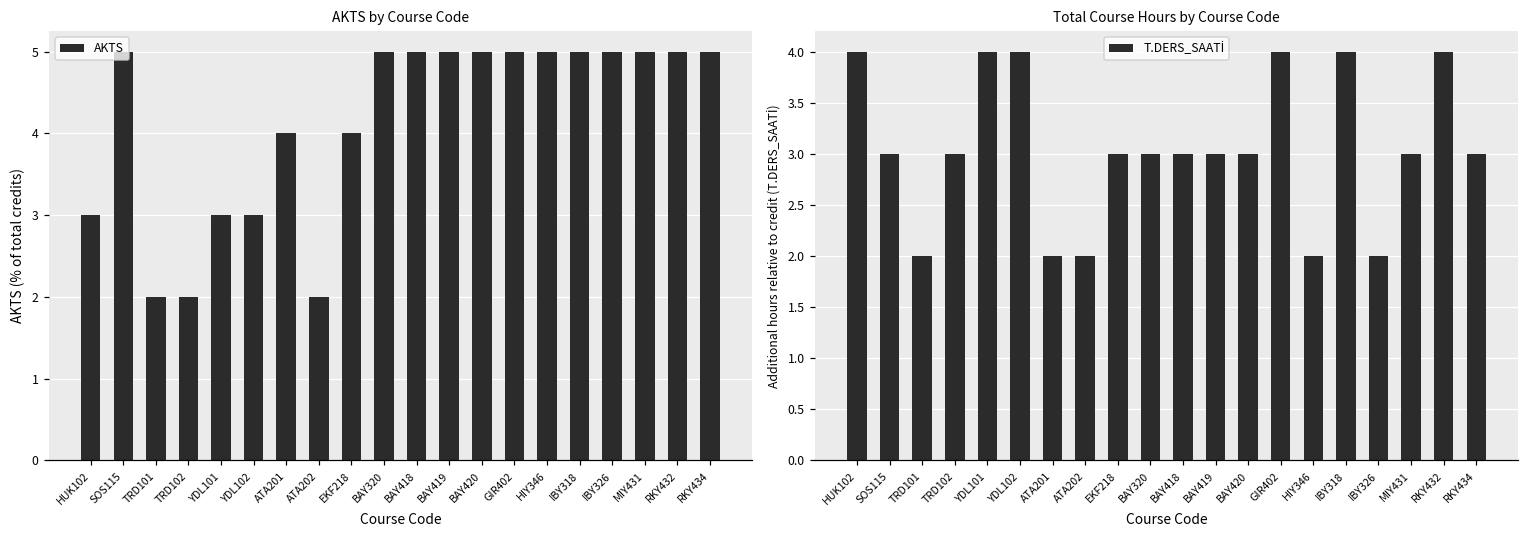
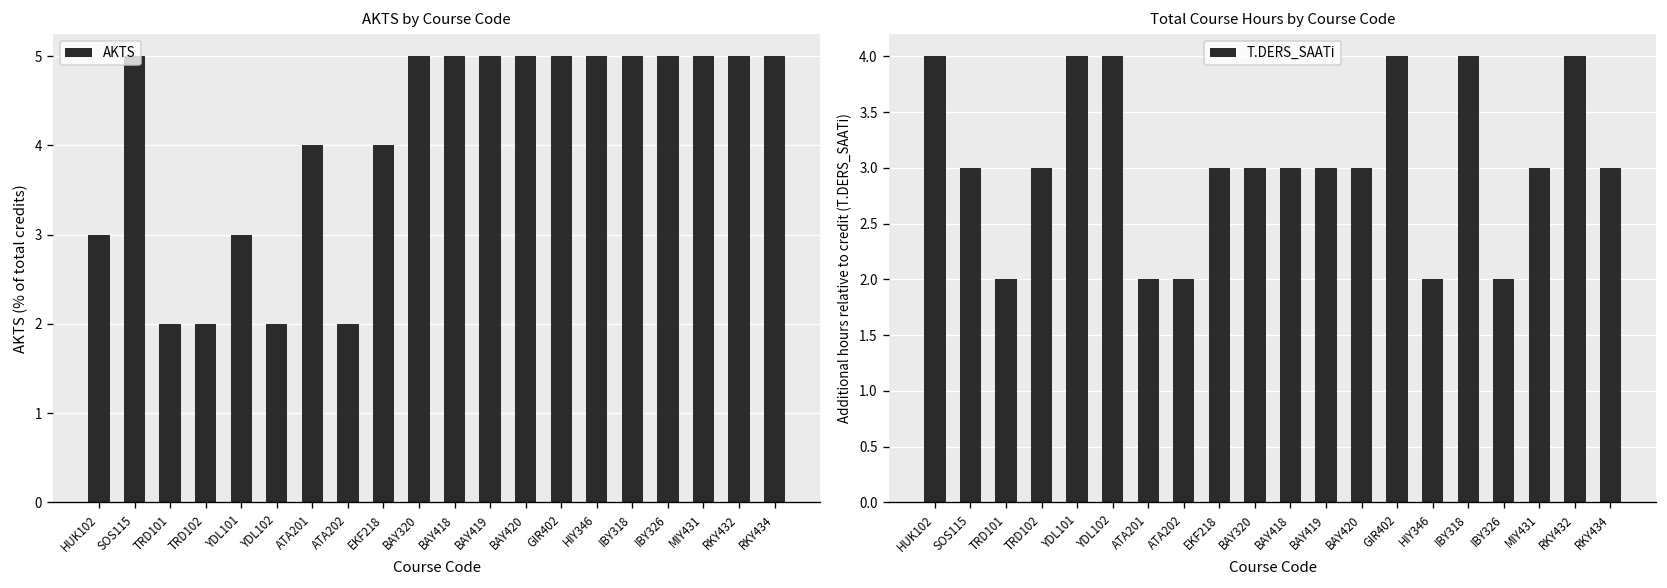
  {
    "AKTS by Course Code": {
      "HUK102": 3,
      "TRD101": 2,
      "TRD102": 2,
      "YDL101": 3,
-     "YDL102": 3,
+     "YDL102": 2,
      "ATA201": 4,
      "ATA202": 2,
      "EKF218": 4,
      "BAY320": 5,
      "BAY418": 5,
      "BAY419": 5,
      "BAY420": 5,
      "GIR402": 5,
      "HIY346": 5,
      "IBY318": 5,
      "IBY326": 5,
      "MIY431": 5,
      "RKY432": 5,
      "RKY434": 5
    },
    "Total Course Hours by Course Code": {
      "HUK102": 4.0,
      "SOS115": 3.0,
      "TRD101": 2.0,
      "TRD102": 3.0,
      "YDL101": 4.0,
      "YDL102": 4.0,
      "ATA201": 2.0,
      "ATA202": 2.0,
      "EKF218": 3.0,
      "BAY320": 3.0,
      "BAY418": 3.0,
      "BAY419": 3.0,
      "BAY420": 3.0,
      "GIR402": 4.0,
      "HIY346": 2.0,
      "IBY318": 4.0,
      "IBY326": 2.0,
      "MIY431": 3.0,
      "RKY432": 4.0,
      "RKY434": 3.0
    }
  }
